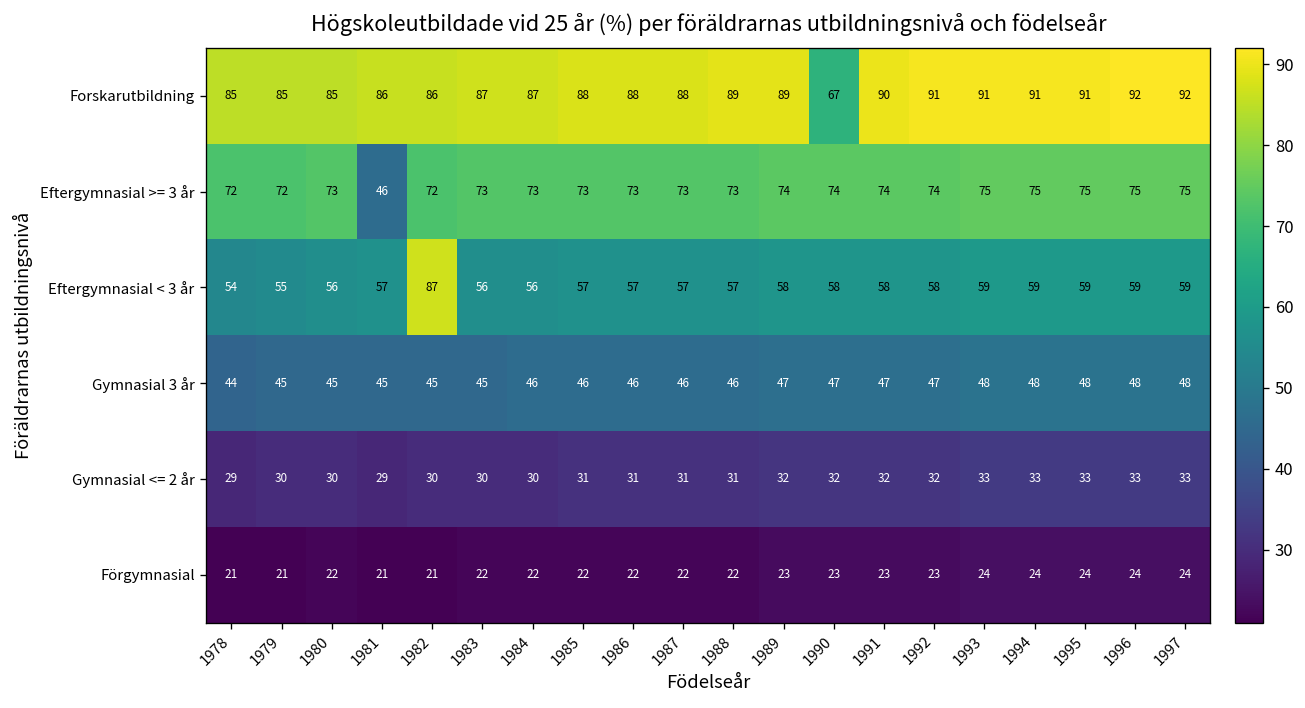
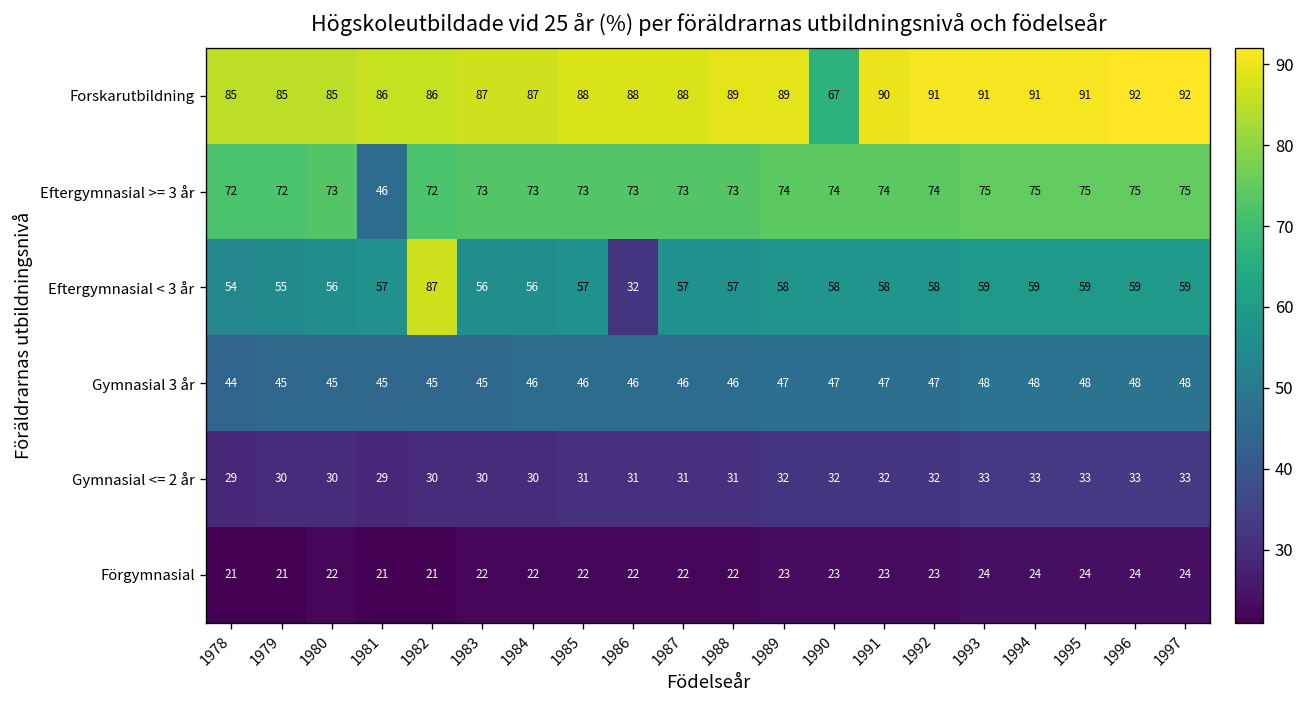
  {
    "Forskarutbildning": {
      "1978": 85,
      "1979": 85,
      "1980": 85,
      "1981": 86,
      "1982": 86,
      "1983": 87,
      "1984": 87,
      "1985": 88,
      "1986": 88,
      "1987": 88,
      "1988": 89,
      "1989": 89,
      "1990": 67,
      "1991": 90,
      "1992": 91,
      "1993": 91,
      "1994": 91,
      "1995": 91,
      "1996": 92,
      "1997": 92
    },
    "Eftergymnasial >= 3 år": {
      "1978": 72,
      "1979": 72,
      "1980": 73,
      "1981": 46,
      "1982": 72,
      "1983": 73,
      "1984": 73,
      "1985": 73,
      "1986": 73,
      "1987": 73,
      "1988": 73,
      "1989": 74,
      "1990": 74,
      "1991": 74,
      "1992": 74,
      "1993": 75,
      "1994": 75,
      "1995": 75,
      "1996": 75,
      "1997": 75
    },
    "Eftergymnasial < 3 år": {
      "1978": 54,
      "1979": 55,
      "1980": 56,
      "1981": 57,
      "1982": 87,
      "1983": 56,
      "1984": 56,
      "1985": 57,
-     "1986": 57,
+     "1986": 32,
      "1987": 57,
      "1988": 57,
      "1989": 58,
      "1990": 58,
      "1991": 58,
      "1992": 58,
      "1993": 59,
      "1994": 59,
      "1995": 59,
      "1996": 59,
      "1997": 59
    },
    "Gymnasial 3 år": {
      "1978": 44,
      "1979": 45,
      "1980": 45,
      "1981": 45,
      "1982": 45,
      "1983": 45,
      "1984": 46,
      "1985": 46,
      "1986": 46,
      "1987": 46,
      "1988": 46,
      "1989": 47,
      "1990": 47,
      "1991": 47,
      "1992": 47,
      "1993": 48,
      "1994": 48,
      "1995": 48,
      "1996": 48,
      "1997": 48
    },
    "Gymnasial <= 2 år": {
      "1978": 29,
      "1979": 30,
      "1980": 30,
      "1981": 29,
      "1982": 30,
      "1983": 30,
      "1984": 30,
      "1985": 31,
      "1986": 31,
      "1987": 31,
      "1988": 31,
      "1989": 32,
      "1990": 32,
      "1991": 32,
      "1992": 32,
      "1993": 33,
      "1994": 33,
      "1995": 33,
      "1996": 33,
      "1997": 33
    },
    "Förgymnasial": {
      "1978": 21,
      "1979": 21,
      "1980": 22,
      "1981": 21,
      "1982": 21,
      "1983": 22,
      "1984": 22,
      "1985": 22,
      "1986": 22,
      "1987": 22,
      "1988": 22,
      "1989": 23,
      "1990": 23,
      "1991": 23,
      "1992": 23,
      "1993": 24,
      "1994": 24,
      "1995": 24,
      "1996": 24,
      "1997": 24
    }
  }
